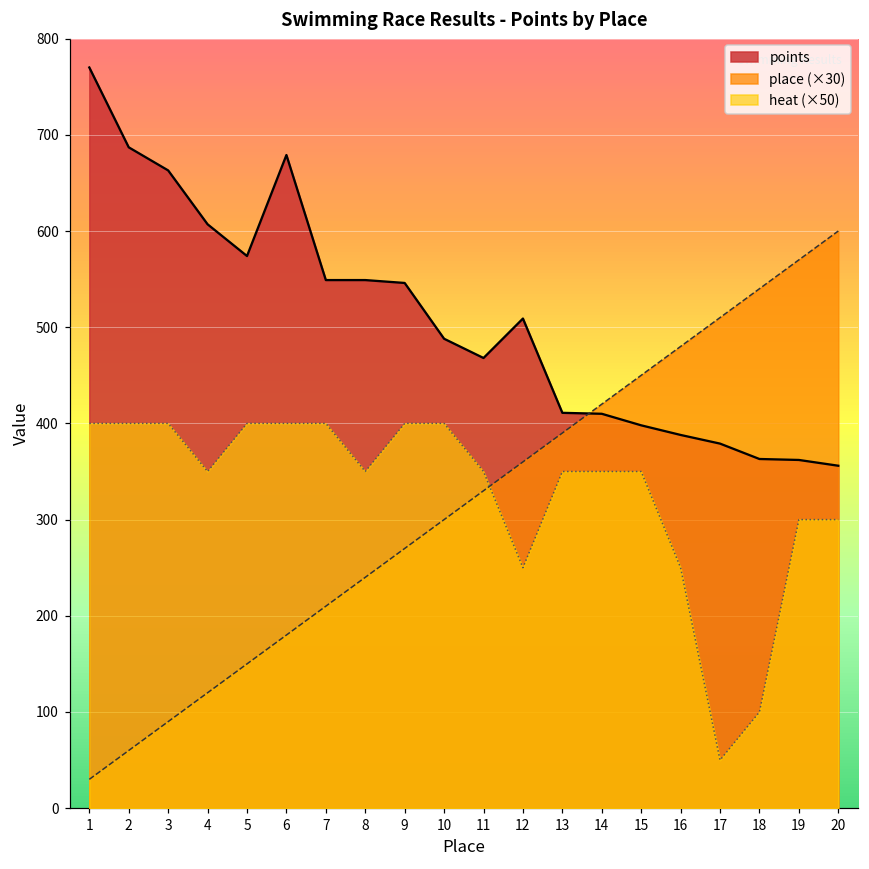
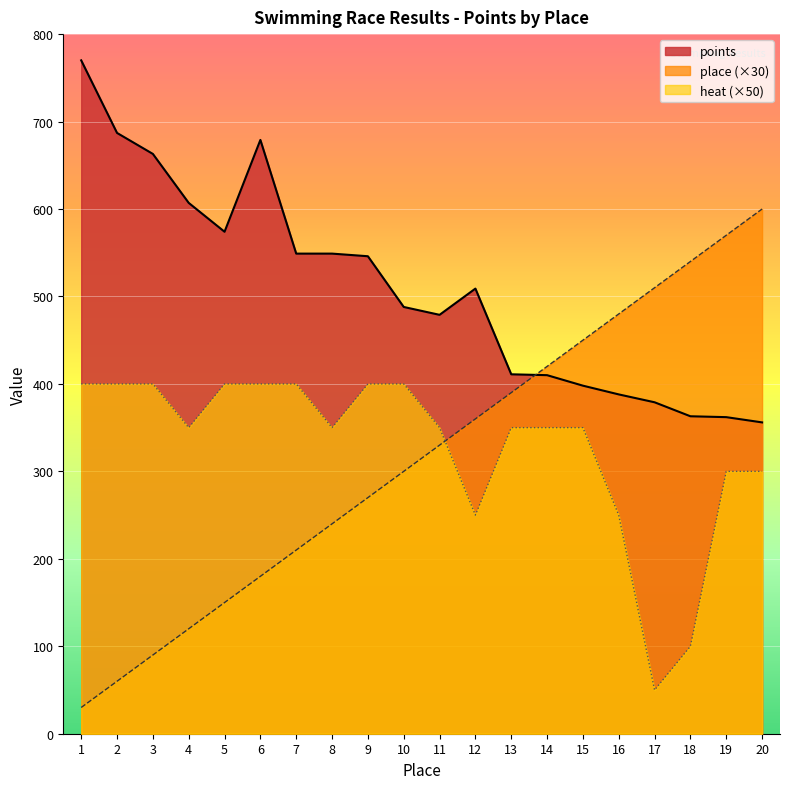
  {
    "points": {
      "1": 770,
      "2": 690,
      "3": 660,
      "4": 610,
      "5": 570,
      "6": 680,
      "7": 550,
      "8": 550,
      "9": 550,
      "10": 490,
-     "11": 470,
+     "11": 480,
      "12": 510,
      "13": 410,
      "14": 410,
      "15": 400,
      "16": 390,
      "17": 380,
      "18": 360,
      "19": 360,
      "20": 360
    },
    "place (×30)": {
      "1": 30,
      "2": 60,
      "3": 90,
      "4": 120,
      "5": 150,
      "6": 180,
      "7": 210,
      "8": 240,
      "9": 270,
      "10": 300,
      "11": 330,
      "12": 360,
      "13": 390,
      "14": 420,
      "15": 450,
      "16": 480,
      "17": 510,
      "18": 540,
      "19": 570,
      "20": 600
    },
    "heat (×50)": {
      "1": 400,
      "2": 400,
      "3": 400,
      "4": 350,
      "5": 400,
      "6": 400,
      "7": 400,
      "8": 350,
      "9": 400,
      "10": 400,
      "11": 350,
      "12": 250,
      "13": 350,
      "14": 350,
      "15": 350,
      "16": 250,
      "17": 50,
      "18": 100,
      "19": 300,
      "20": 300
    }
  }
